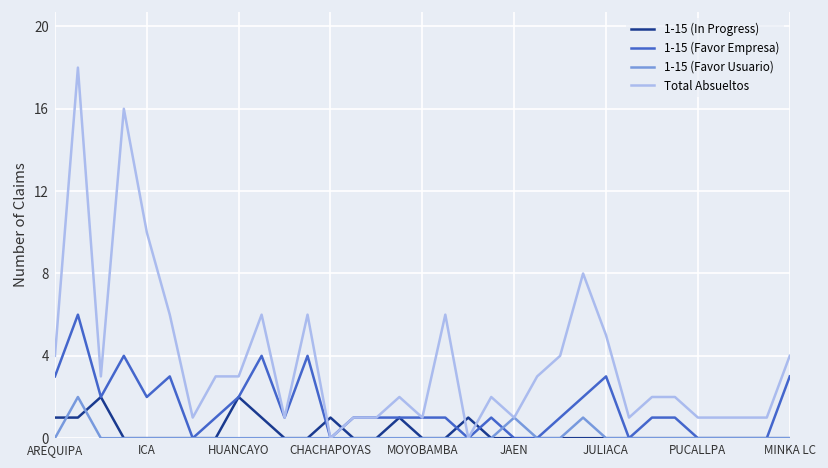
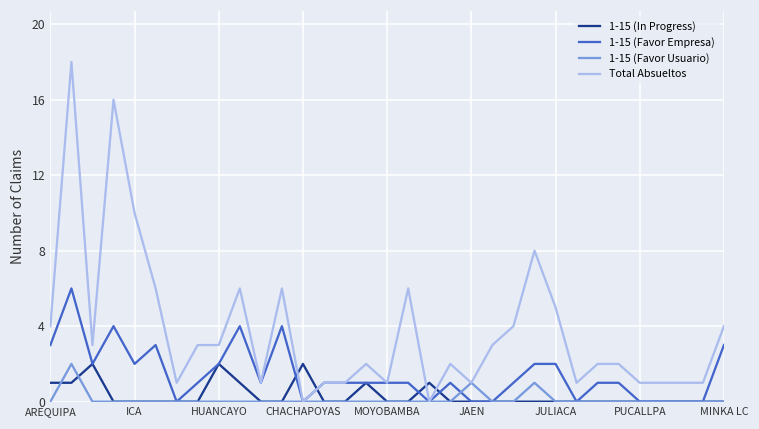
  {
    "1-15 (In Progress)": {
      "AREQUIPA": 1,
-     "CHACHAPOYAS": 1
+     "CHACHAPOYAS": 2
    },
    "1-15 (Favor Empresa)": {
      "AREQUIPA": 3,
      "ICA": 2,
-     "JULIACA": 3,
+     "JULIACA": 2,
      "MINKA LC": 3
    },
    "1-15 (Favor Usuario)": {
      "AREQUIPA": 0,
      "HUANCAYO": 0
    },
    "Total Absueltos": {
      "AREQUIPA": 4,
      "ICA": 10,
      "HUANCAYO": 3,
      "JULIACA": 5,
      "PUCALLPA": 1,
      "MINKA LC": 4
    }
  }
